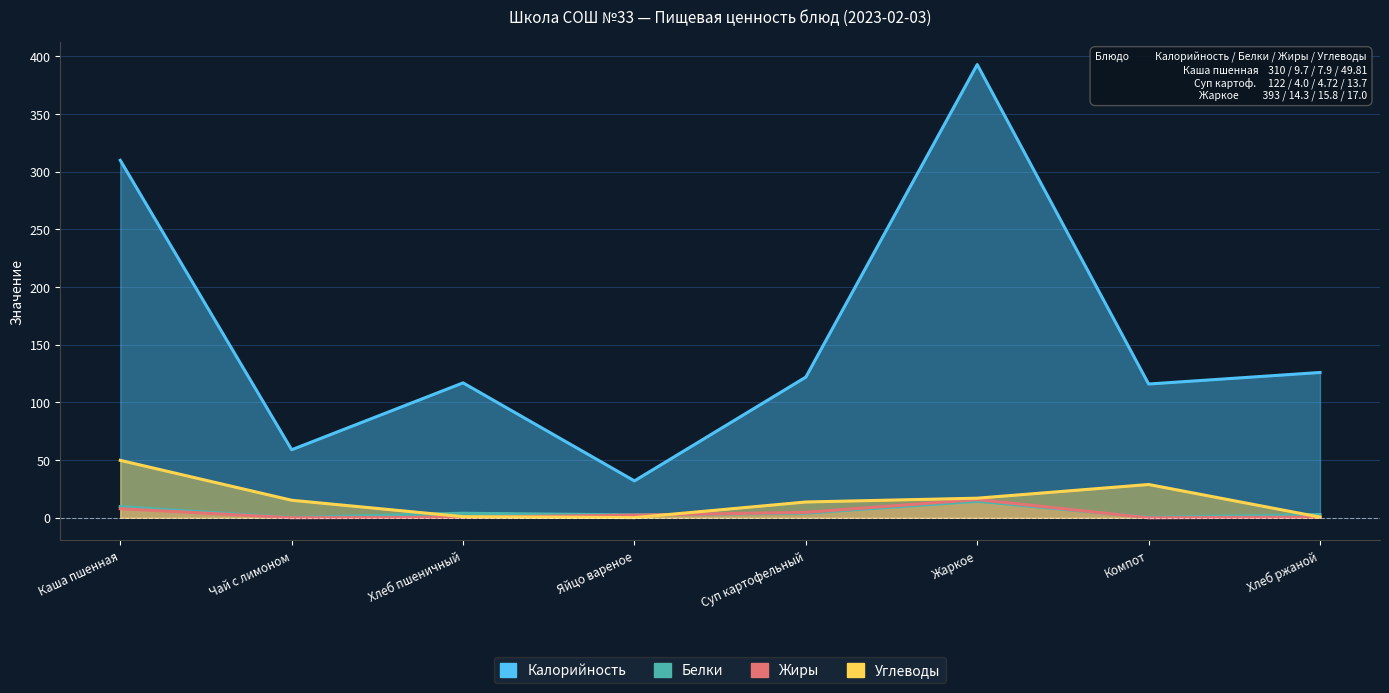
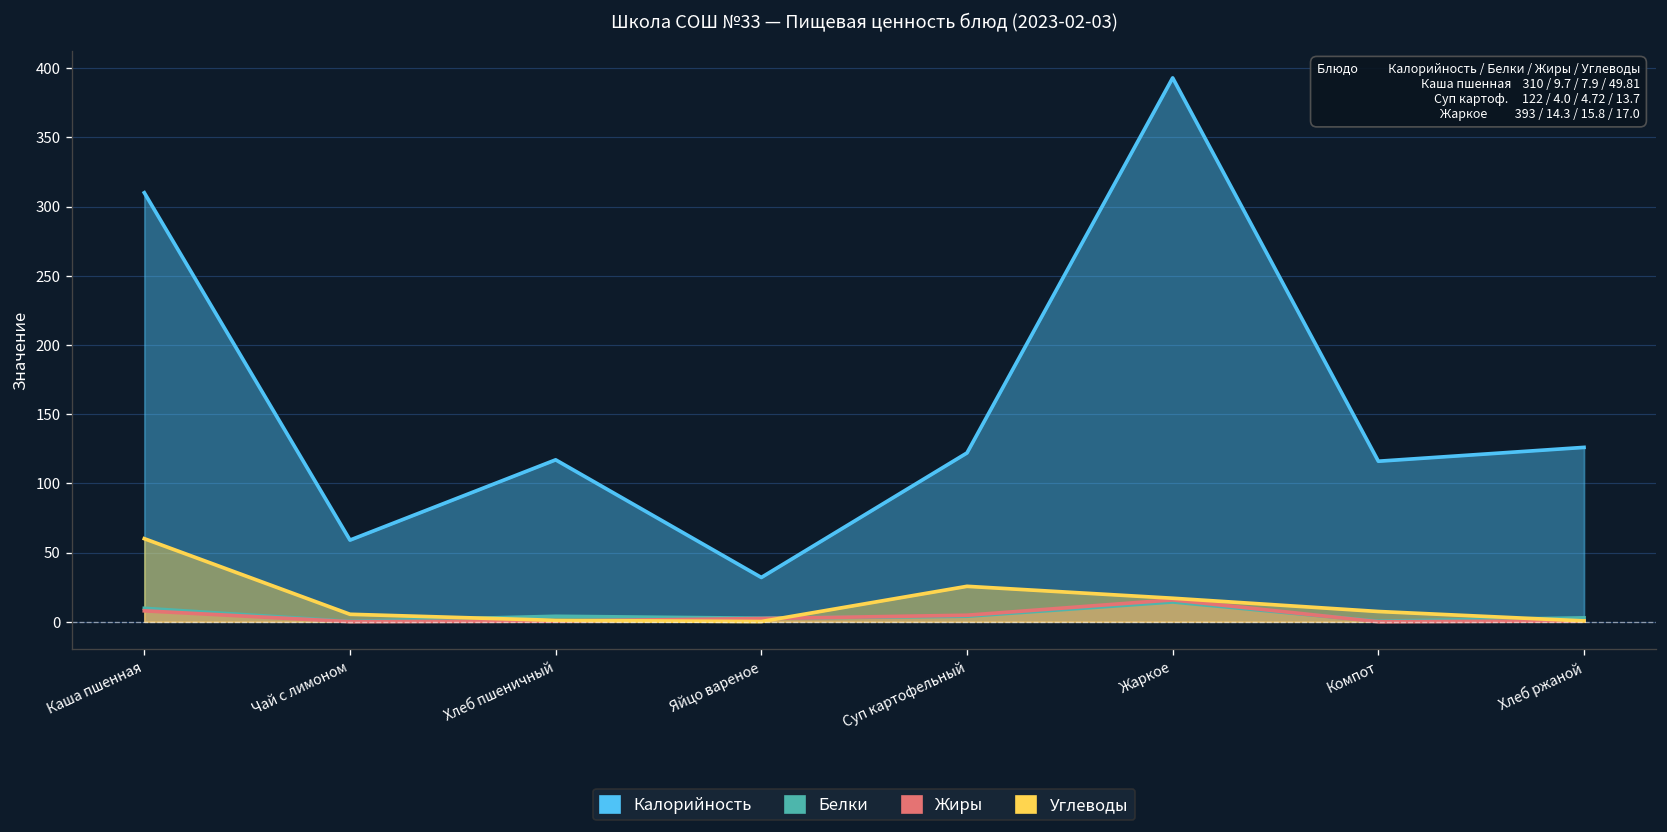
  {
    "Углеводы": {
-     "Каша пшенная": 50,
-     "Чай с лимоном": 15,
-     "Суп картофельный": 14,
-     "Компот": 29
+     "Каша пшенная": 60,
+     "Чай с лимоном": 5,
+     "Суп картофельный": 26,
+     "Компот": 7
    }
  }
